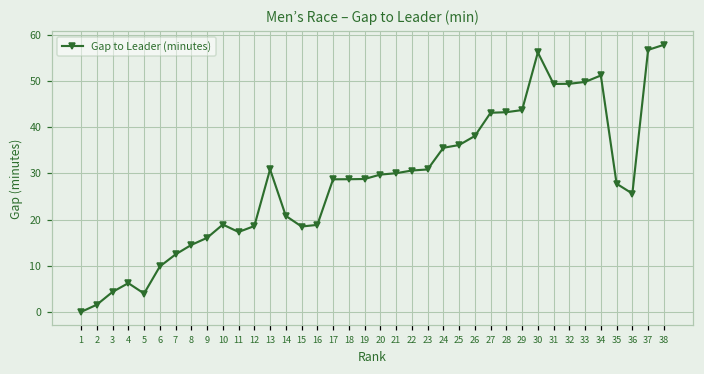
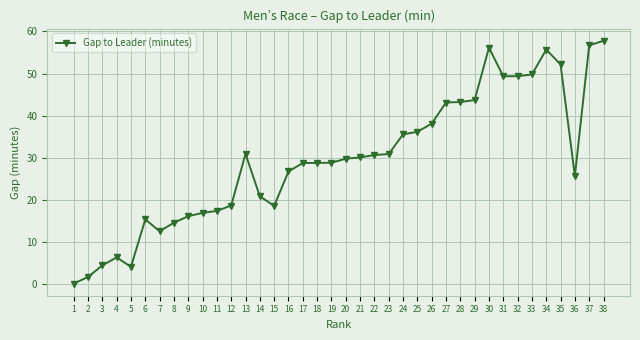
  {
    "1": 0,
    "2": 2,
    "3": 4,
    "4": 6,
    "5": 4,
-   "6": 10,
+   "6": 15,
    "7": 12,
    "8": 15,
    "9": 16,
-   "10": 19,
+   "10": 17,
    "11": 17,
    "12": 19,
    "13": 31,
    "14": 21,
    "15": 18,
-   "16": 19,
+   "16": 27,
    "17": 29,
    "18": 29,
    "19": 29,
    "20": 30,
    "21": 30,
    "22": 31,
    "23": 31,
    "24": 36,
    "25": 36,
    "26": 38,
    "27": 43,
    "28": 43,
    "29": 44,
    "30": 56,
    "31": 49,
    "32": 49,
    "33": 50,
-   "34": 51,
-   "35": 28,
+   "34": 56,
+   "35": 52,
    "36": 26,
    "37": 57,
    "38": 58
  }
